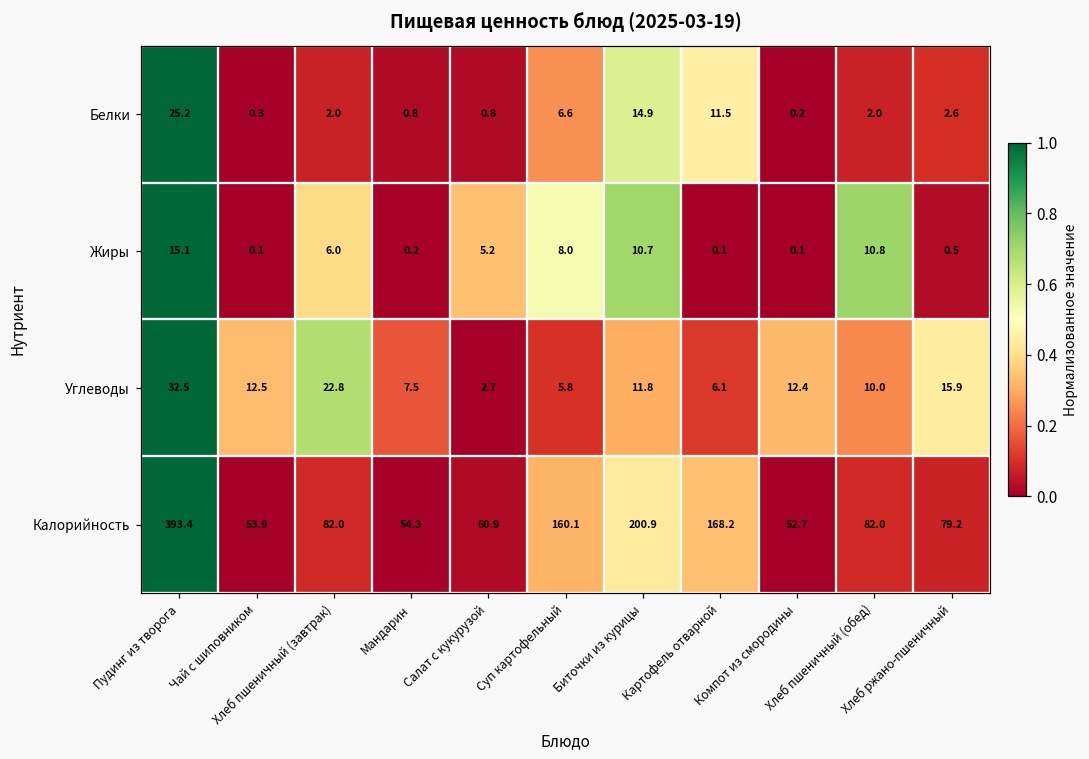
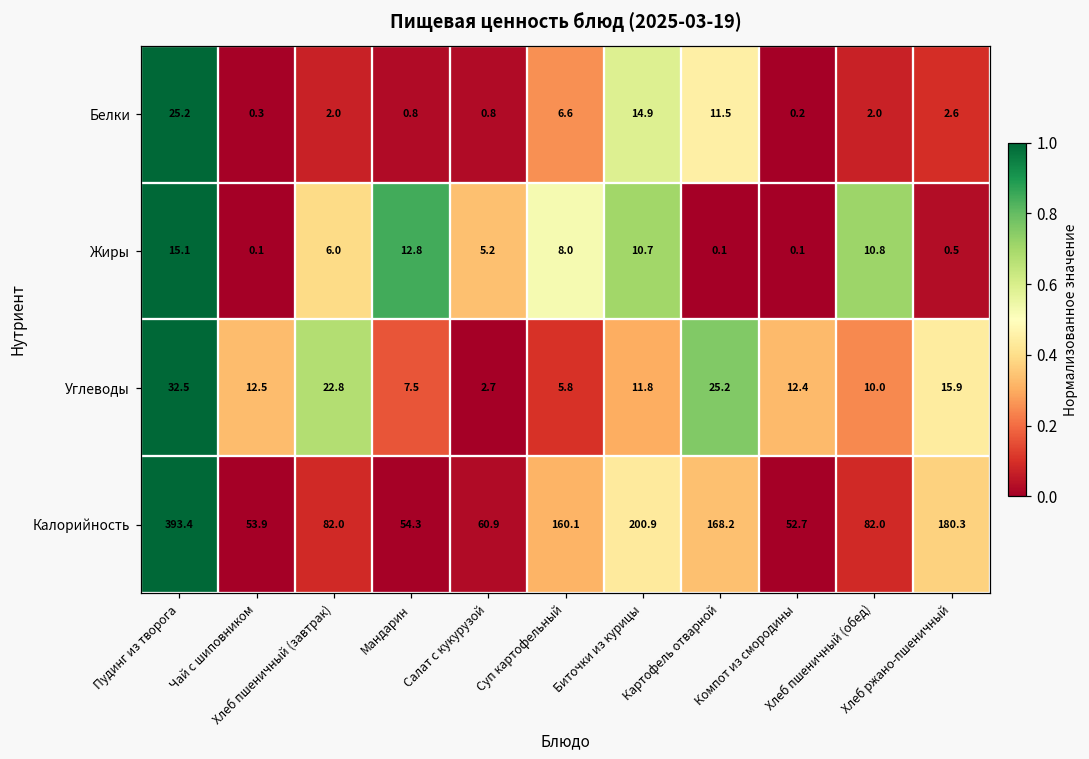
  {
    "Белки": {
      "Пудинг из творога": 25.2,
      "Чай с шиповником": 0.3,
      "Хлеб пшеничный (завтрак)": 2.0,
      "Мандарин": 0.8,
      "Салат с кукурузой": 0.8,
      "Суп картофельный": 6.6,
      "Биточки из курицы": 14.9,
      "Картофель отварной": 11.5,
      "Компот из смородины": 0.2,
      "Хлеб пшеничный (обед)": 2.0,
      "Хлеб ржано-пшеничный": 2.6
    },
    "Жиры": {
      "Пудинг из творога": 15.1,
      "Чай с шиповником": 0.1,
      "Хлеб пшеничный (завтрак)": 6.0,
-     "Мандарин": 0.2,
+     "Мандарин": 12.8,
      "Салат с кукурузой": 5.2,
      "Суп картофельный": 8.0,
      "Биточки из курицы": 10.7,
      "Картофель отварной": 0.1,
      "Компот из смородины": 0.1,
      "Хлеб пшеничный (обед)": 10.8,
      "Хлеб ржано-пшеничный": 0.5
    },
    "Углеводы": {
      "Пудинг из творога": 32.5,
      "Чай с шиповником": 12.5,
      "Хлеб пшеничный (завтрак)": 22.8,
      "Мандарин": 7.5,
      "Салат с кукурузой": 2.7,
      "Суп картофельный": 5.8,
      "Биточки из курицы": 11.8,
-     "Картофель отварной": 6.1,
+     "Картофель отварной": 25.2,
      "Компот из смородины": 12.4,
      "Хлеб пшеничный (обед)": 10.0,
      "Хлеб ржано-пшеничный": 15.9
    },
    "Калорийность": {
      "Пудинг из творога": 393.4,
      "Чай с шиповником": 53.9,
      "Хлеб пшеничный (завтрак)": 82.0,
      "Мандарин": 54.3,
      "Салат с кукурузой": 60.9,
      "Суп картофельный": 160.1,
      "Биточки из курицы": 200.9,
      "Картофель отварной": 168.2,
      "Компот из смородины": 52.7,
      "Хлеб пшеничный (обед)": 82.0,
-     "Хлеб ржано-пшеничный": 79.2
+     "Хлеб ржано-пшеничный": 180.3
    }
  }
